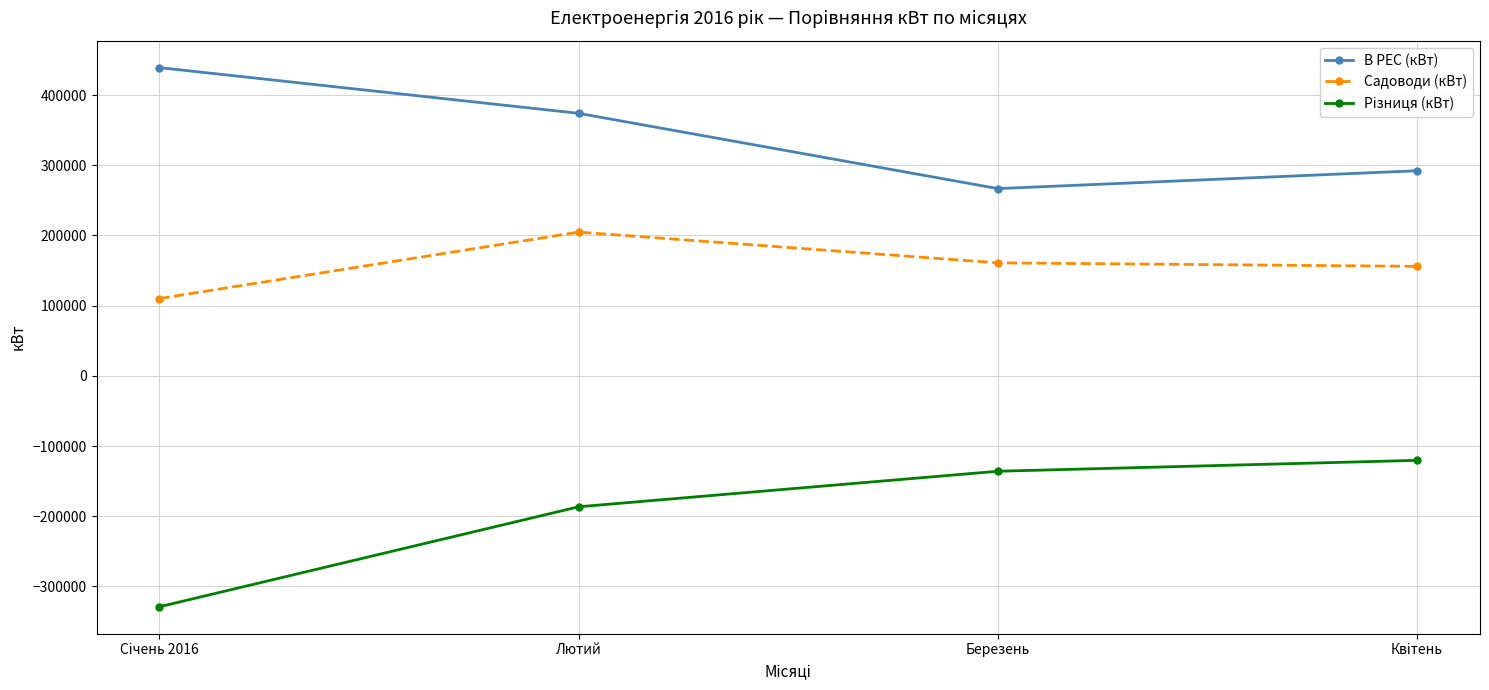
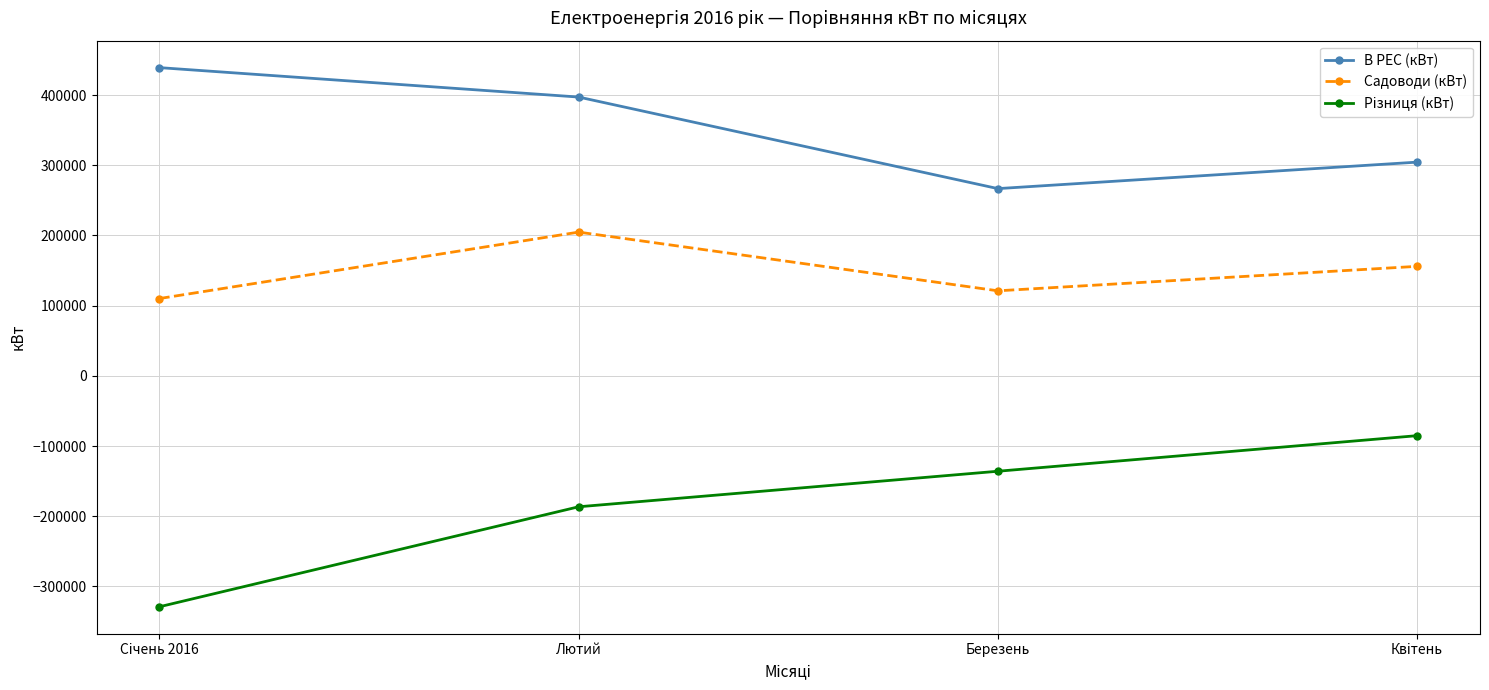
  {
    "В РЕС (кВт)": {
      "Січень 2016": 440000,
-     "Лютий": 370000,
+     "Лютий": 400000,
      "Березень": 270000,
-     "Квітень": 290000
+     "Квітень": 300000
    },
    "Садоводи (кВт)": {
      "Січень 2016": 110000,
      "Лютий": 200000,
-     "Березень": 160000,
+     "Березень": 120000,
      "Квітень": 160000
    },
    "Різниця (кВт)": {
      "Січень 2016": -330000,
      "Лютий": -190000,
      "Березень": -140000,
-     "Квітень": -120000
+     "Квітень": -90000
    }
  }
